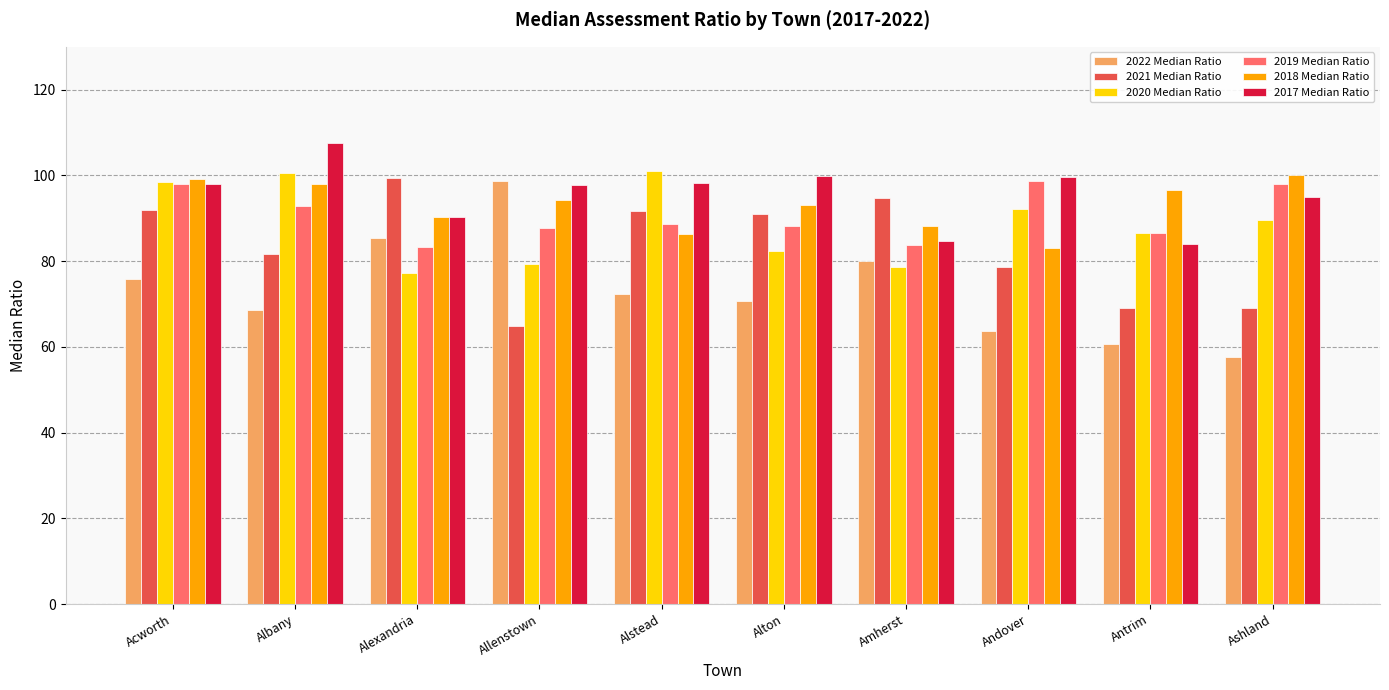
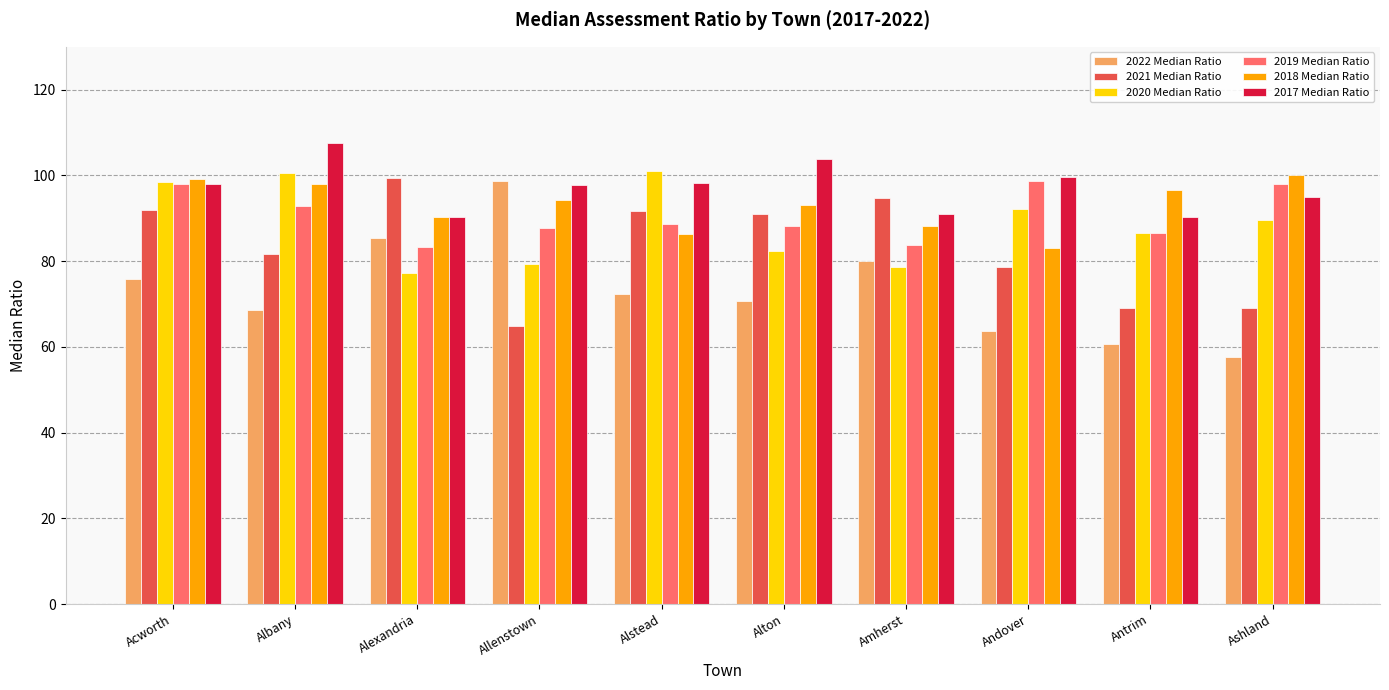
  {
    "2017 Median Ratio": {
      "Acworth": 98,
      "Albany": 108,
      "Alexandria": 90,
      "Allenstown": 98,
      "Alstead": 98,
-     "Alton": 100,
-     "Amherst": 85,
+     "Alton": 104,
+     "Amherst": 91,
      "Andover": 100,
-     "Antrim": 84,
+     "Antrim": 90,
      "Ashland": 95
    }
  }
